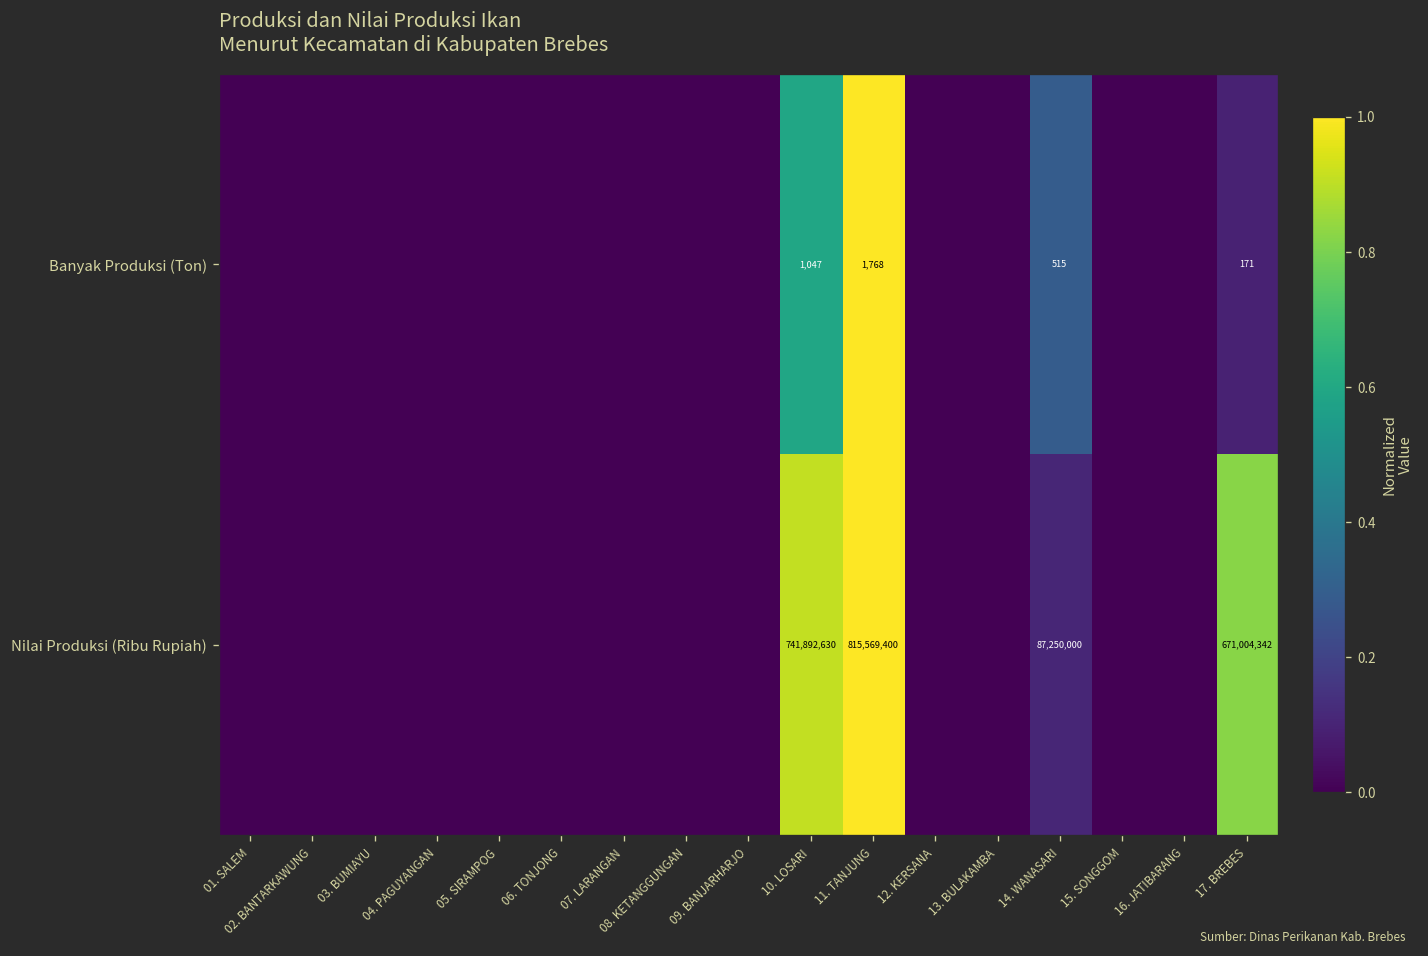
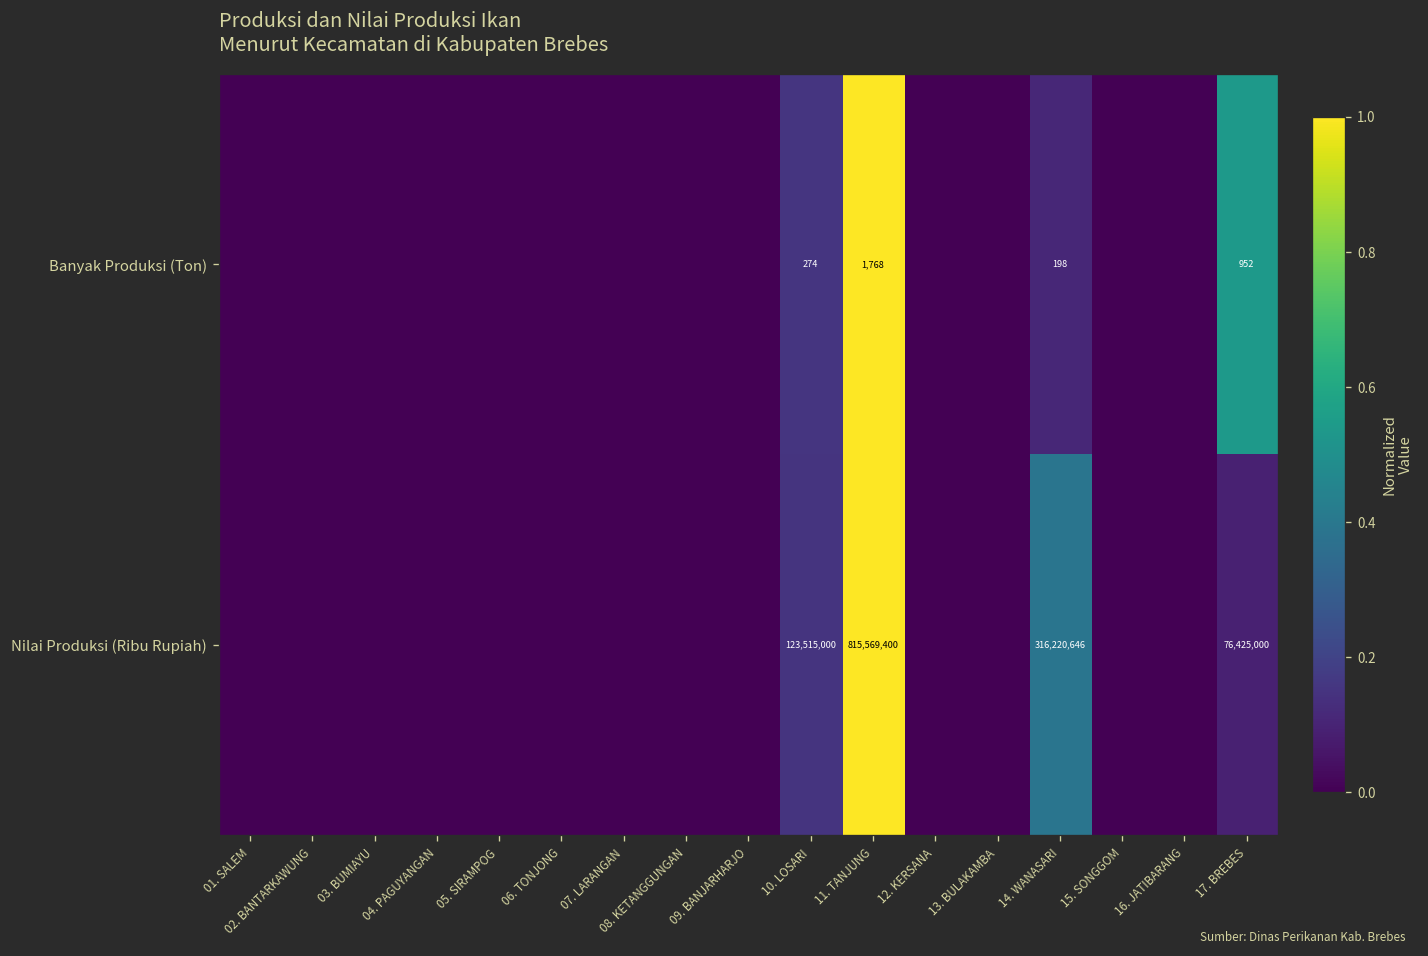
  {
    "Banyak Produksi (Ton)": {
-     "10. LOSARI": "1,047",
+     "10. LOSARI": "274",
      "11. TANJUNG": "1,768",
-     "14. WANASARI": "515",
-     "17. BREBES": "171"
+     "14. WANASARI": "198",
+     "17. BREBES": "952"
    },
    "Nilai Produksi (Ribu Rupiah)": {
-     "10. LOSARI": "741,892,630",
+     "10. LOSARI": "123,515,000",
      "11. TANJUNG": "815,569,400",
-     "14. WANASARI": "87,250,000",
-     "17. BREBES": "671,004,342"
+     "14. WANASARI": "316,220,646",
+     "17. BREBES": "76,425,000"
    }
  }
